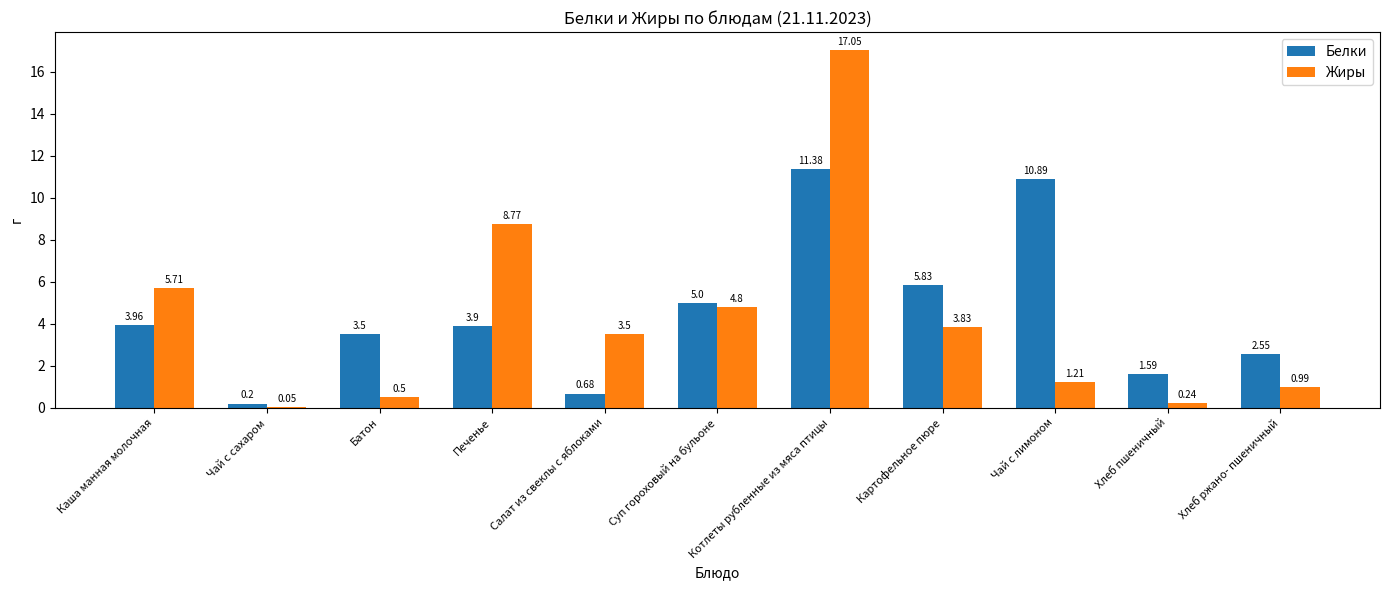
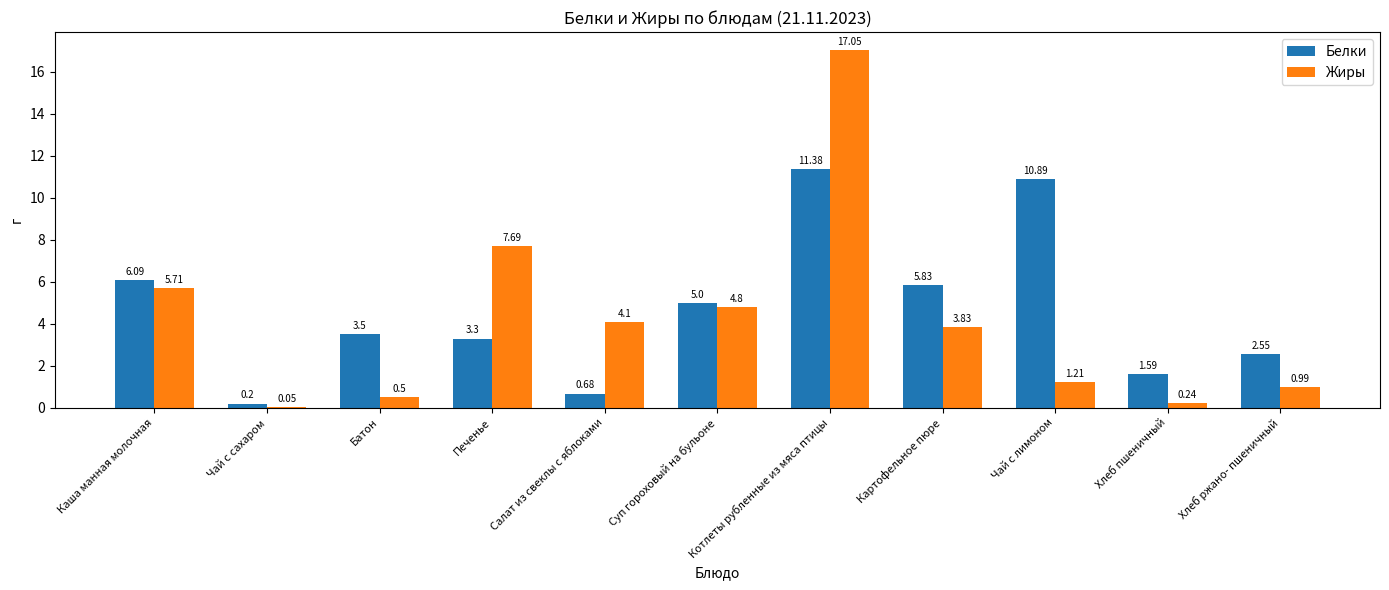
  {
    "Белки": {
-     "Каша манная молочная": 3.96,
+     "Каша манная молочная": 6.09,
      "Чай с сахаром": 0.2,
      "Батон": 3.5,
-     "Печенье": 3.9,
+     "Печенье": 3.3,
      "Салат из свеклы с яблоками": 0.68,
      "Суп гороховый на бульоне": 5.0,
      "Котлеты рубленные из мяса птицы": 11.38,
      "Картофельное пюре": 5.83,
      "Чай с лимоном": 10.89,
      "Хлеб пшеничный": 1.59,
      "Хлеб ржано- пшеничный": 2.55
    },
    "Жиры": {
      "Каша манная молочная": 5.71,
      "Чай с сахаром": 0.05,
      "Батон": 0.5,
-     "Печенье": 8.77,
-     "Салат из свеклы с яблоками": 3.5,
+     "Печенье": 7.69,
+     "Салат из свеклы с яблоками": 4.1,
      "Суп гороховый на бульоне": 4.8,
      "Котлеты рубленные из мяса птицы": 17.05,
      "Картофельное пюре": 3.83,
      "Чай с лимоном": 1.21,
      "Хлеб пшеничный": 0.24,
      "Хлеб ржано- пшеничный": 0.99
    }
  }
